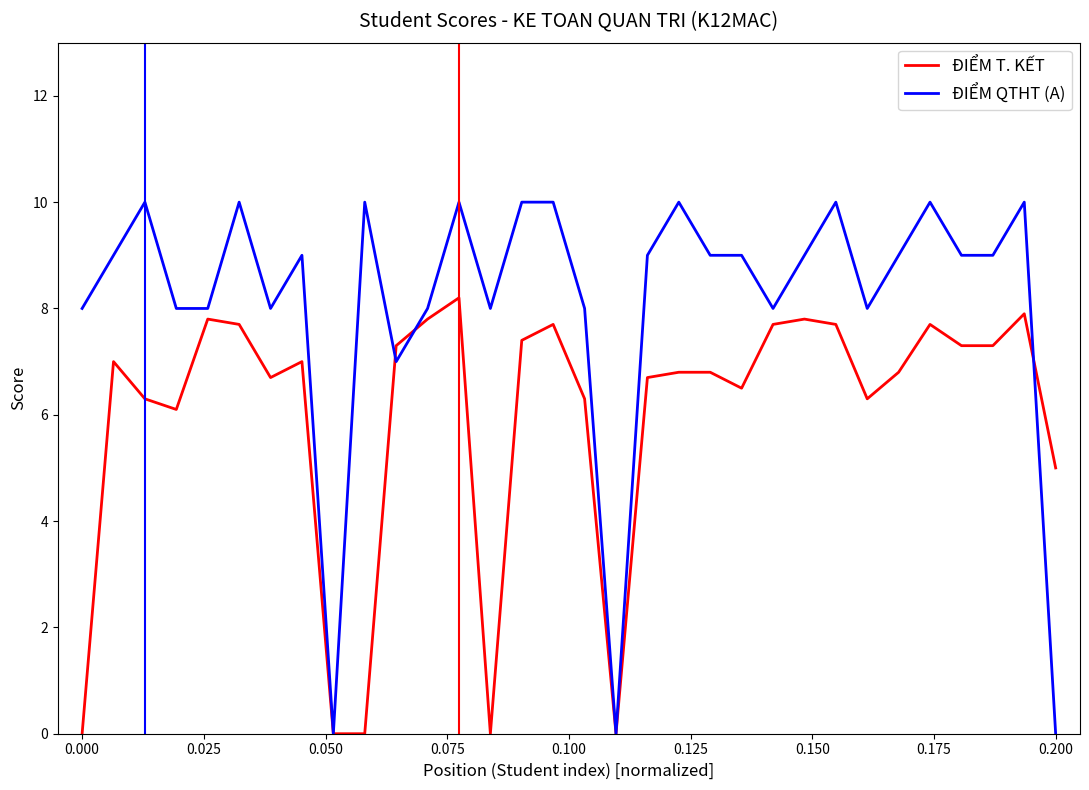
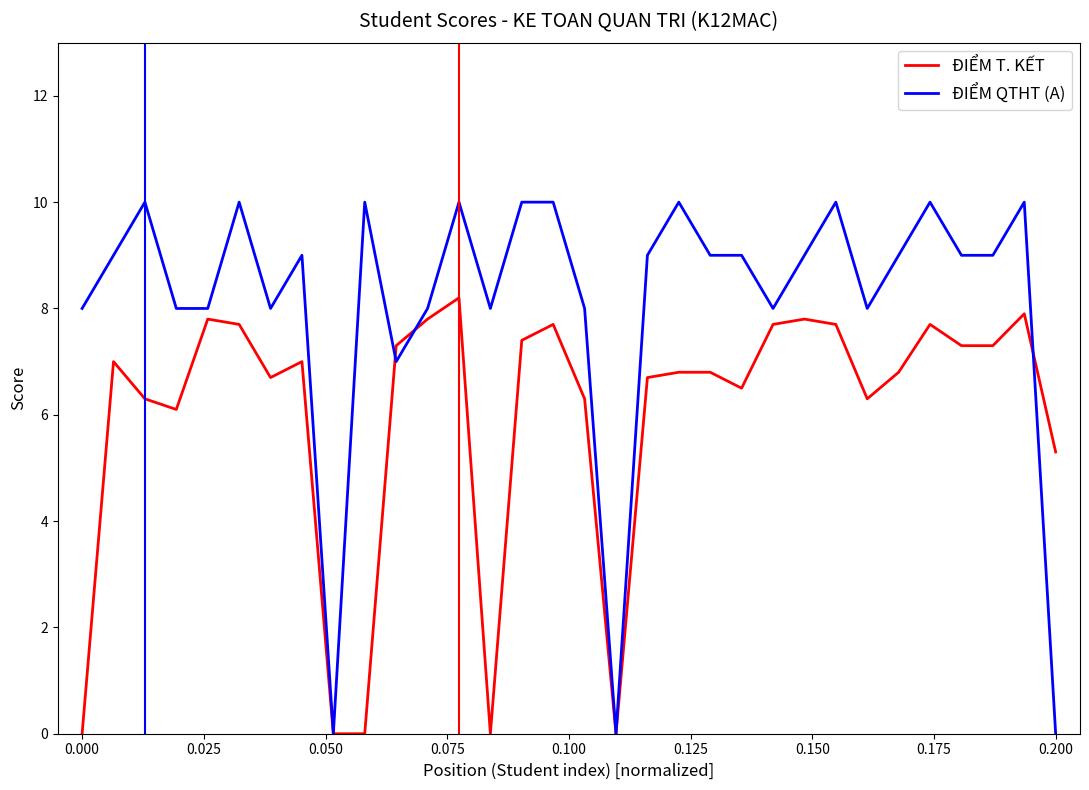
  {
    "ĐIỂM T. KẾT": {
      "0.000": 0.0,
-     "0.200": 5.0
+     "0.200": 5.3
    },
    "ĐIỂM QTHT (A)": {
      "0.000": 8.0,
      "0.200": 0.0
    }
  }
